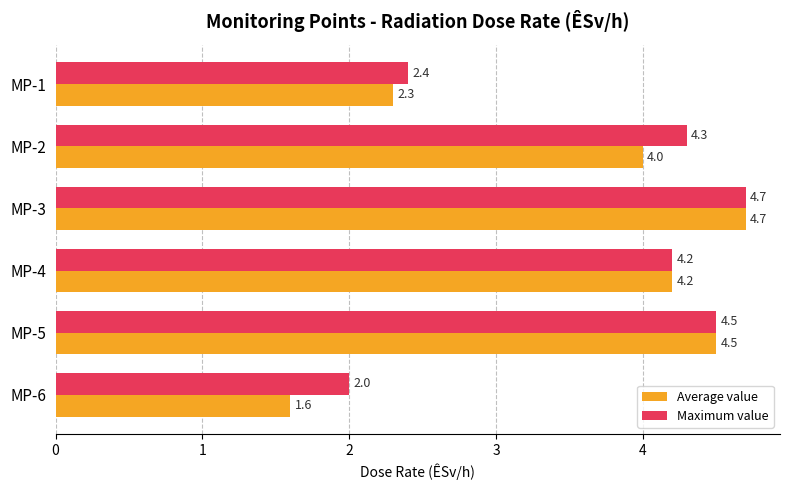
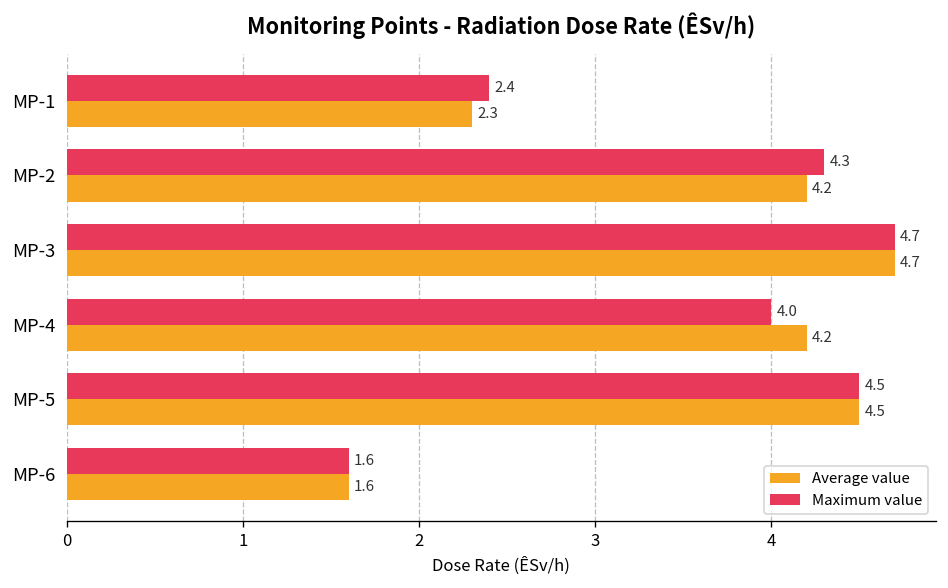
  {
    "Average value": {
      "MP-1": 2.3,
-     "MP-2": 4.0,
+     "MP-2": 4.2,
      "MP-3": 4.7,
      "MP-4": 4.2,
      "MP-5": 4.5,
      "MP-6": 1.6
    },
    "Maximum value": {
      "MP-1": 2.4,
      "MP-2": 4.3,
      "MP-3": 4.7,
-     "MP-4": 4.2,
+     "MP-4": 4.0,
      "MP-5": 4.5,
-     "MP-6": 2.0
+     "MP-6": 1.6
    }
  }
